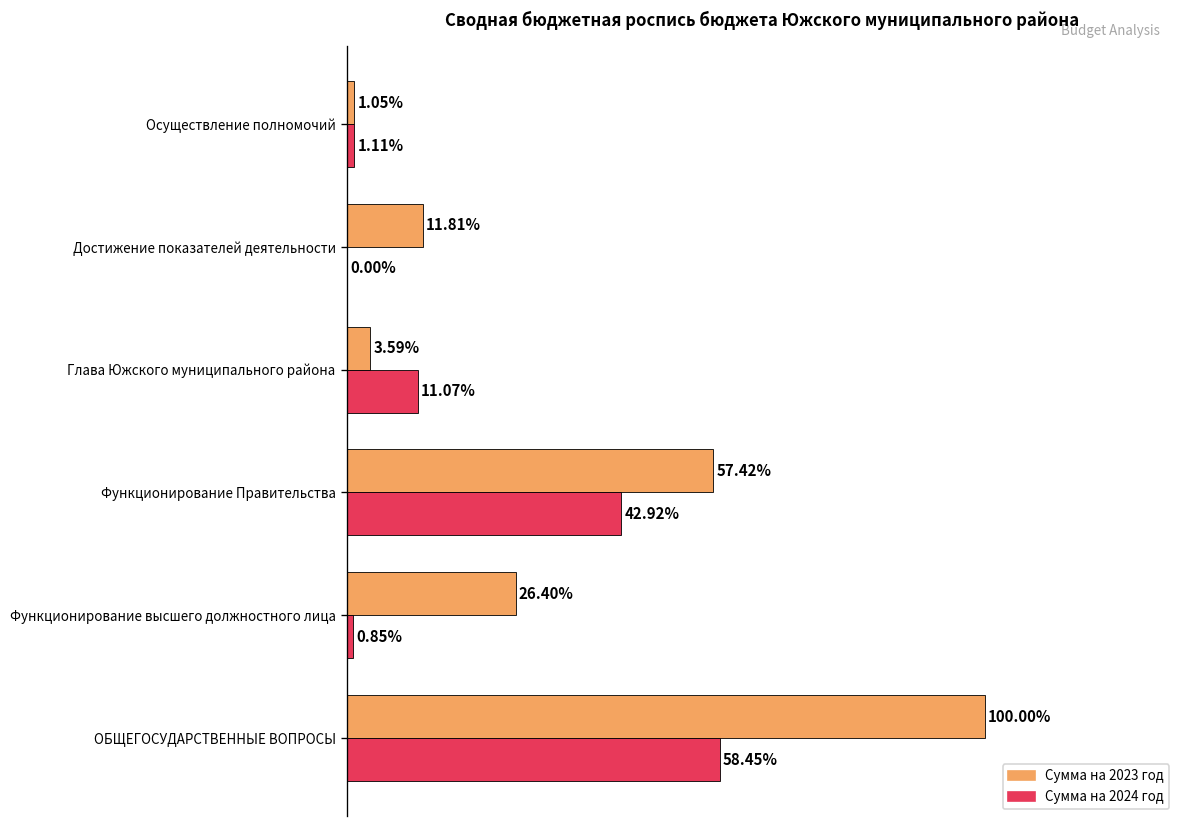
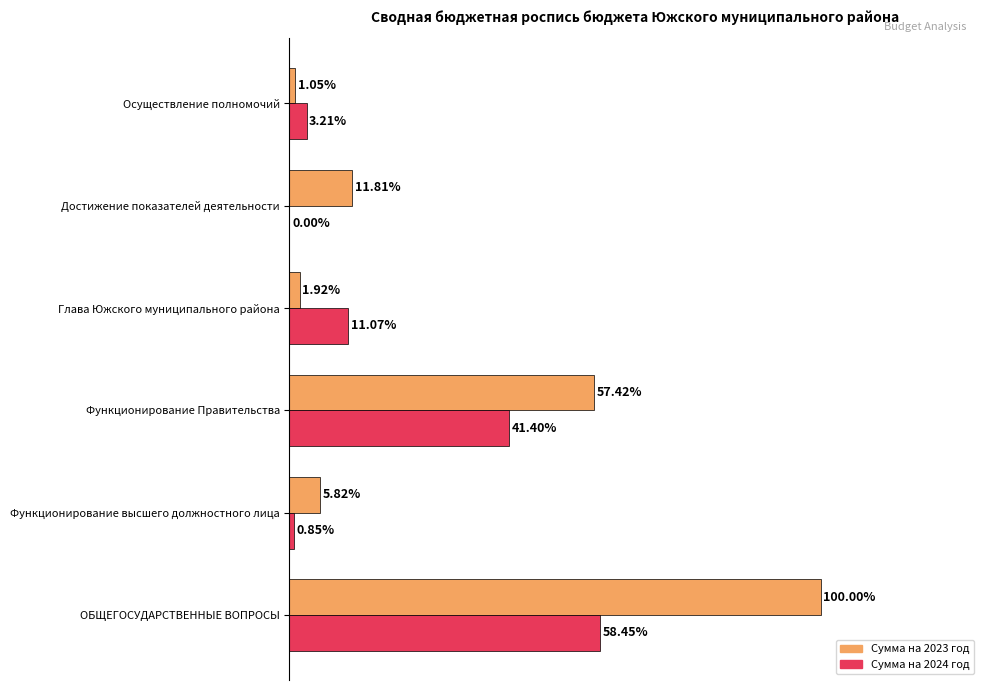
  {
    "Сумма на 2023 год": {
      "Осуществление полномочий": "1.05%",
      "Достижение показателей деятельности": "11.81%",
-     "Глава Южского муниципального района": "3.59%",
+     "Глава Южского муниципального района": "1.92%",
      "Функционирование Правительства": "57.42%",
-     "Функционирование высшего должностного лица": "26.40%",
+     "Функционирование высшего должностного лица": "5.82%",
      "ОБЩЕГОСУДАРСТВЕННЫЕ ВОПРОСЫ": "100.00%"
    },
    "Сумма на 2024 год": {
-     "Осуществление полномочий": "1.11%",
+     "Осуществление полномочий": "3.21%",
      "Достижение показателей деятельности": "0.00%",
      "Глава Южского муниципального района": "11.07%",
-     "Функционирование Правительства": "42.92%",
+     "Функционирование Правительства": "41.40%",
      "Функционирование высшего должностного лица": "0.85%",
      "ОБЩЕГОСУДАРСТВЕННЫЕ ВОПРОСЫ": "58.45%"
    }
  }
